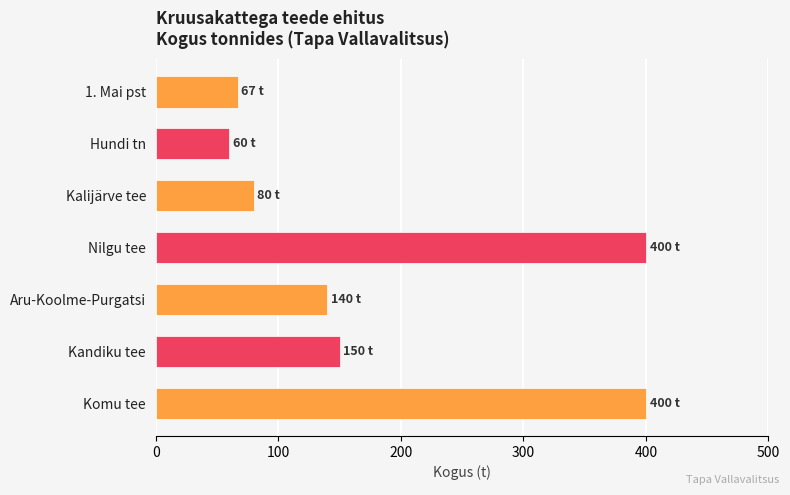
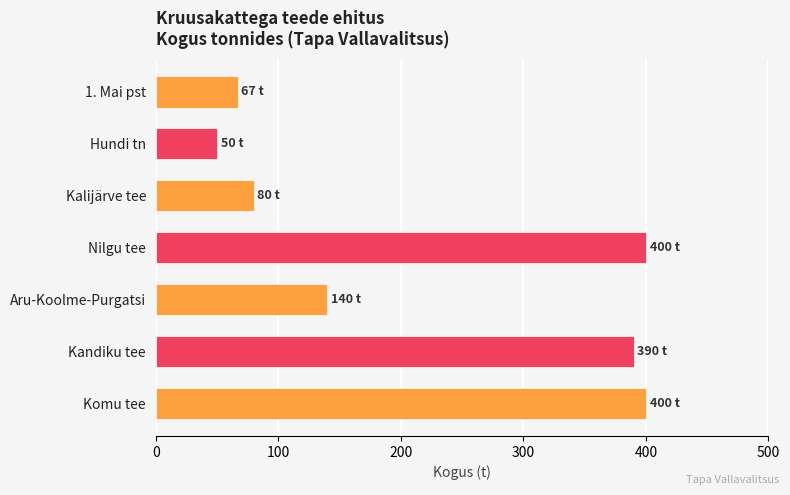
  {
    "1. Mai pst": 67,
-   "Hundi tn": 60,
+   "Hundi tn": 50,
    "Kalijärve tee": 80,
    "Nilgu tee": 400,
    "Aru-Koolme-Purgatsi": 140,
-   "Kandiku tee": 150,
+   "Kandiku tee": 390,
    "Komu tee": 400
  }
